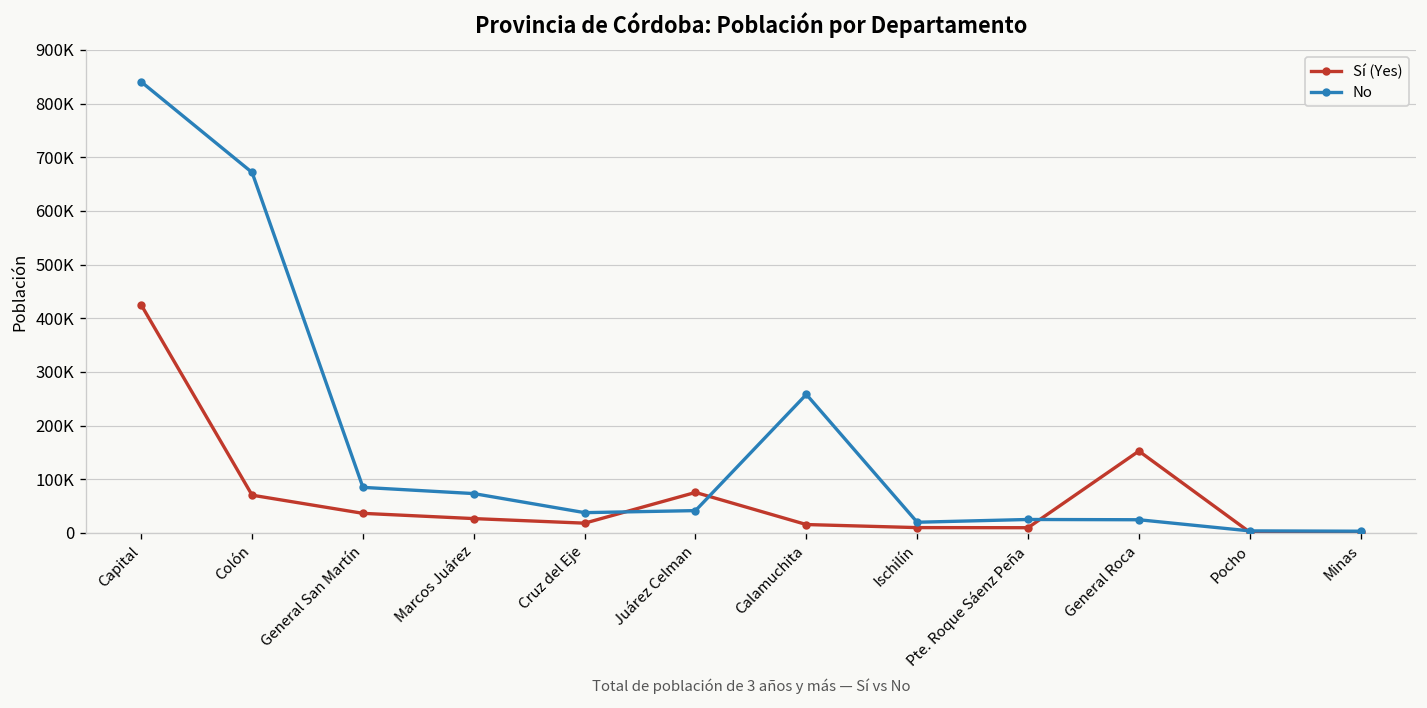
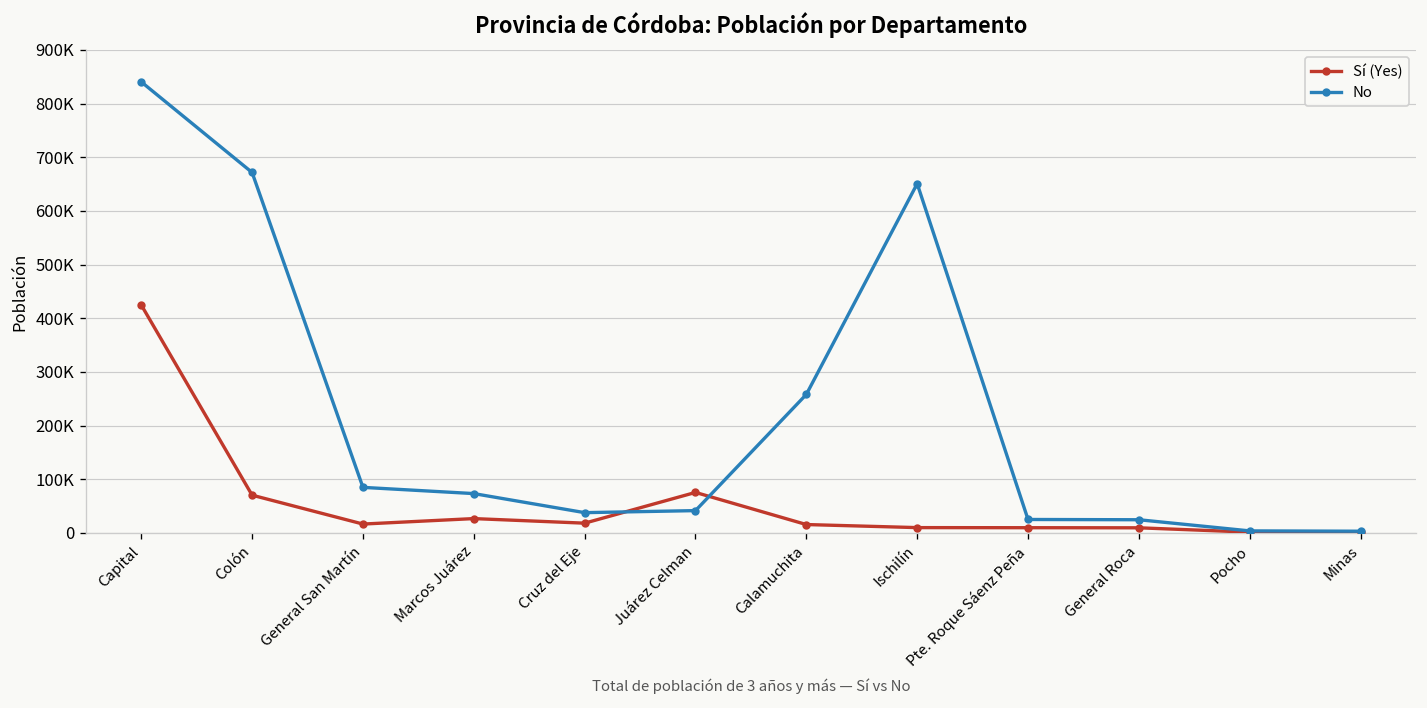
  {
    "Sí (Yes)": {
      "Capital": 420000,
      "Colón": 70000,
-     "General San Martín": 40000,
+     "General San Martín": 20000,
      "Marcos Juárez": 30000,
      "Cruz del Eje": 20000,
      "Juárez Celman": 80000,
      "Calamuchita": 20000,
      "Ischilín": 10000,
      "Pte. Roque Sáenz Peña": 10000,
-     "General Roca": 150000
+     "General Roca": 10000
    },
    "No": {
      "Capital": 840000,
      "Colón": 670000,
      "General San Martín": 80000,
      "Marcos Juárez": 70000,
      "Cruz del Eje": 40000,
      "Juárez Celman": 40000,
      "Calamuchita": 260000,
-     "Ischilín": 20000,
+     "Ischilín": 650000,
      "Pte. Roque Sáenz Peña": 20000,
      "General Roca": 20000
    }
  }
